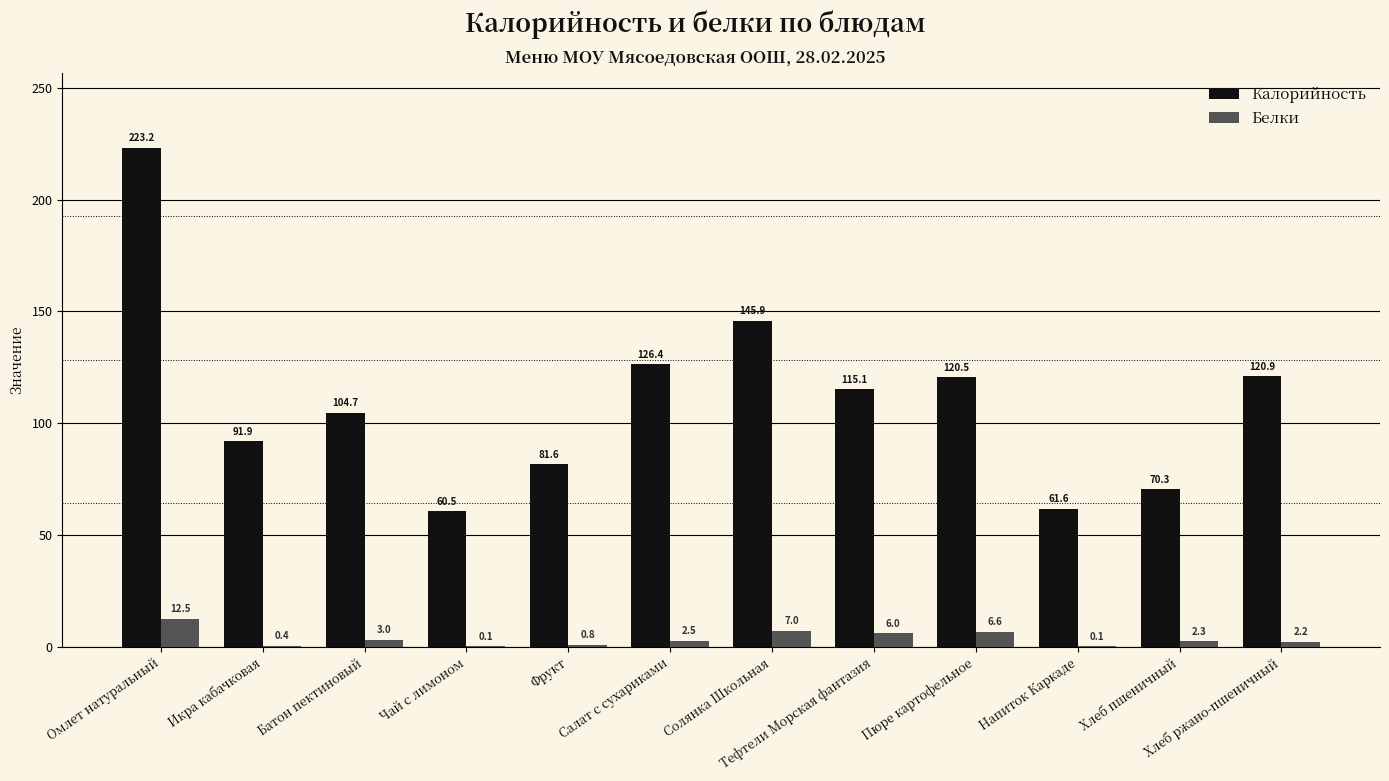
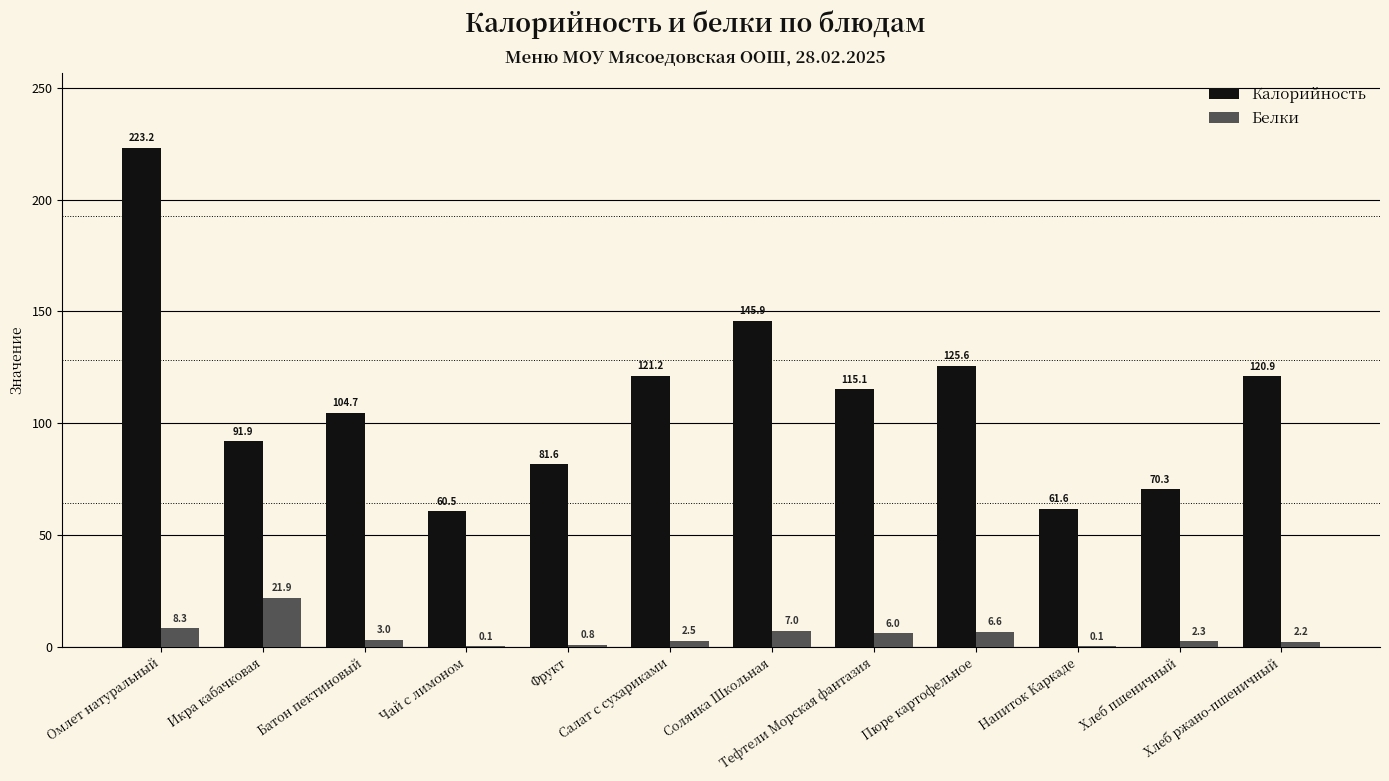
  {
    "Калорийность": {
      "Омлет натуральный": 223.2,
      "Икра кабачковая": 91.9,
      "Батон пектиновый": 104.7,
      "Чай с лимоном": 60.5,
      "Фрукт": 81.6,
-     "Салат с сухариками": 126.4,
+     "Салат с сухариками": 121.2,
      "Солянка Школьная": 145.9,
      "Тефтели Морская фантазия": 115.1,
-     "Пюре картофельное": 120.5,
+     "Пюре картофельное": 125.6,
      "Напиток Каркаде": 61.6,
      "Хлеб пшеничный": 70.3,
      "Хлеб ржано-пшеничный": 120.9
    },
    "Белки": {
-     "Омлет натуральный": 12.5,
-     "Икра кабачковая": 0.4,
+     "Омлет натуральный": 8.3,
+     "Икра кабачковая": 21.9,
      "Батон пектиновый": 3.0,
      "Чай с лимоном": 0.1,
      "Фрукт": 0.8,
      "Салат с сухариками": 2.5,
      "Солянка Школьная": 7.0,
      "Тефтели Морская фантазия": 6.0,
      "Пюре картофельное": 6.6,
      "Напиток Каркаде": 0.1,
      "Хлеб пшеничный": 2.3,
      "Хлеб ржано-пшеничный": 2.2
    }
  }
